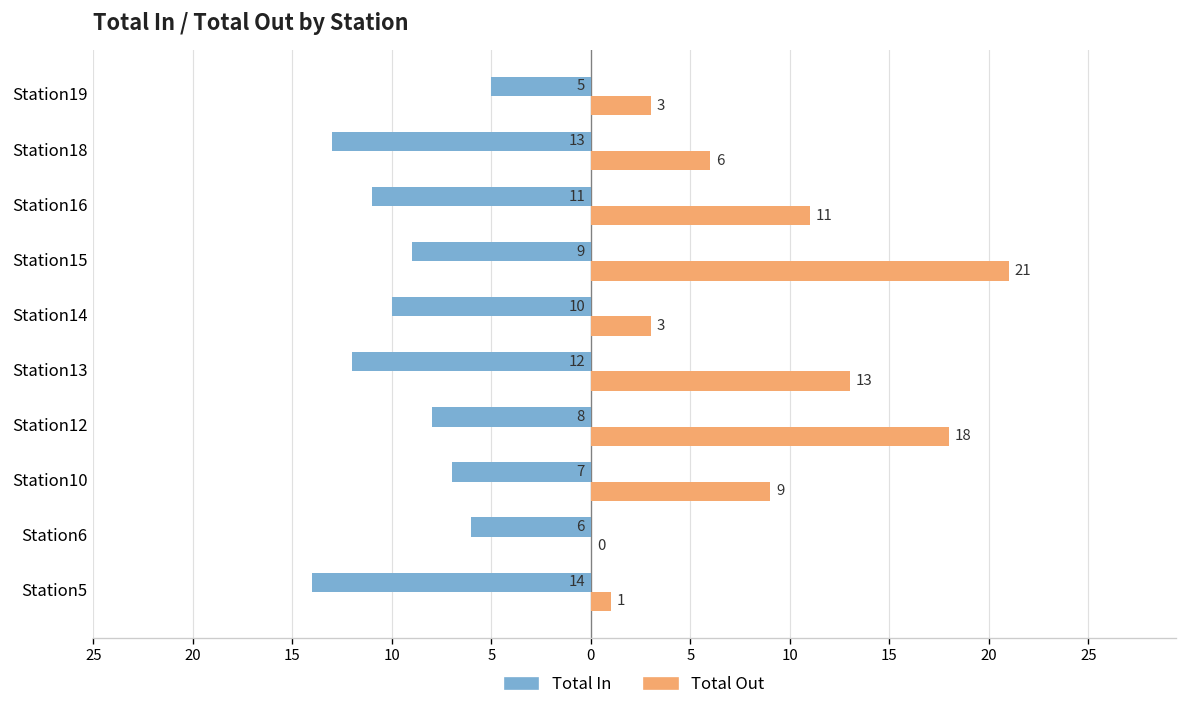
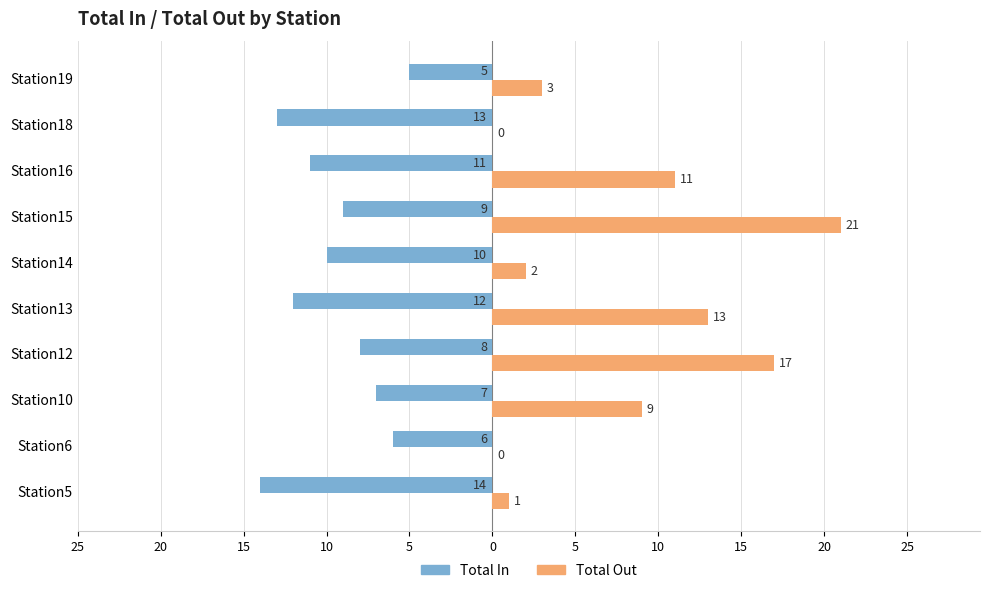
  {
    "Total Out": {
      "Station19": 3,
-     "Station18": 6,
+     "Station18": 0,
      "Station16": 11,
      "Station15": 21,
-     "Station14": 3,
+     "Station14": 2,
      "Station13": 13,
-     "Station12": 18,
+     "Station12": 17,
      "Station10": 9,
      "Station6": 0,
      "Station5": 1
    }
  }
